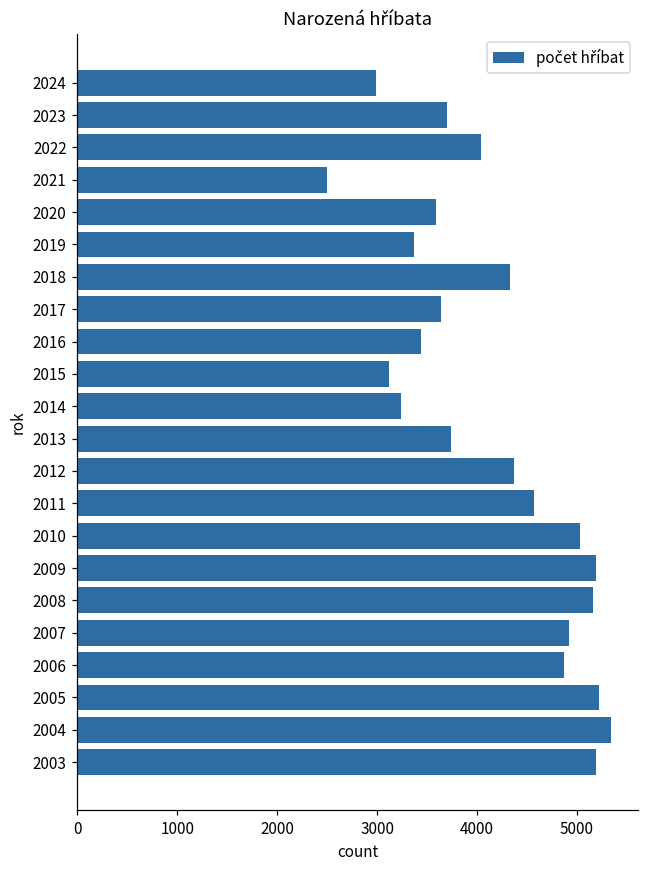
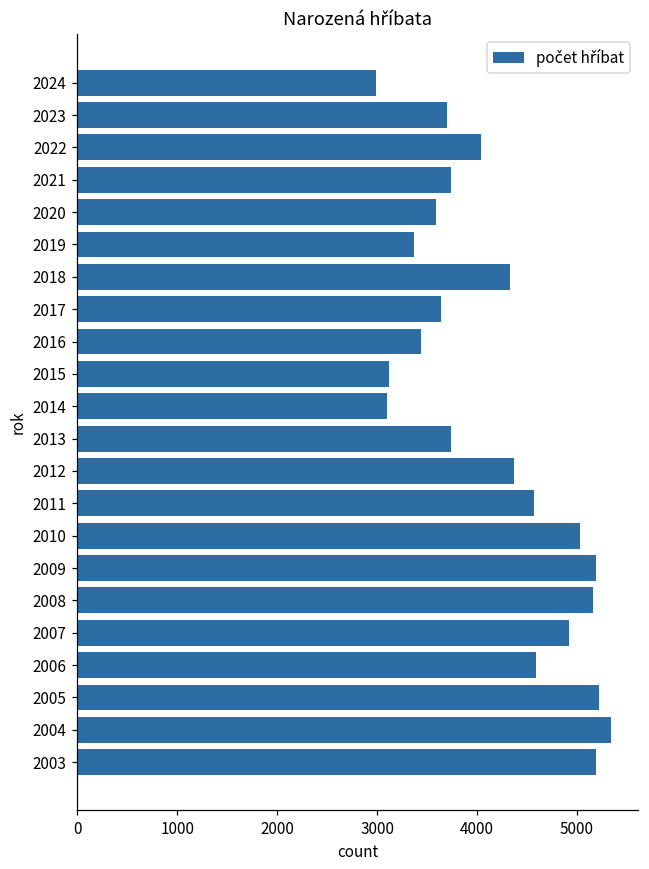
  {
    "2024": 3000,
    "2023": 3700,
    "2022": 4000,
-   "2021": 2500,
+   "2021": 3700,
    "2020": 3600,
    "2019": 3400,
    "2018": 4300,
    "2017": 3600,
    "2016": 3400,
    "2015": 3100,
-   "2014": 3200,
+   "2014": 3100,
    "2013": 3700,
    "2012": 4400,
    "2011": 4600,
    "2010": 5000,
    "2009": 5200,
    "2008": 5200,
    "2007": 4900,
-   "2006": 4900,
+   "2006": 4600,
    "2005": 5200,
    "2004": 5300,
    "2003": 5200
  }
